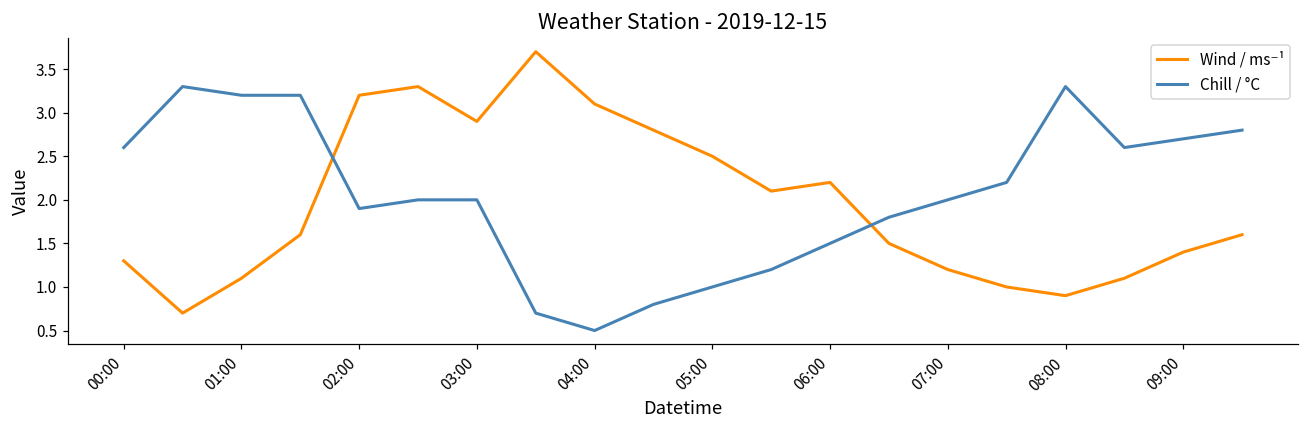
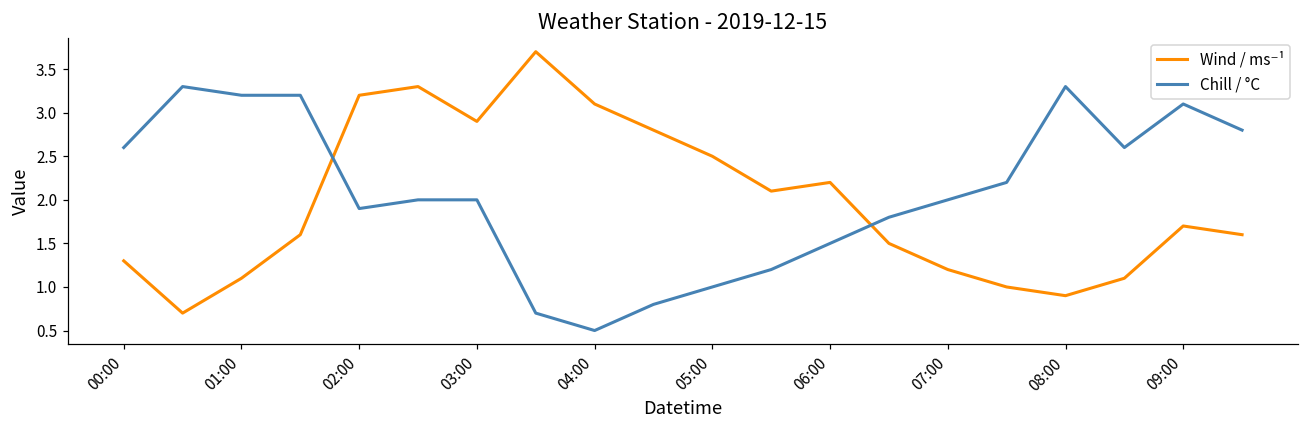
  {
    "Wind / ms⁻¹": {
      "00:00": 1.3,
      "01:00": 1.1,
      "02:00": 3.2,
      "03:00": 2.9,
      "04:00": 3.1,
      "05:00": 2.5,
      "06:00": 2.2,
      "07:00": 1.2,
      "08:00": 0.9,
-     "09:00": 1.4
+     "09:00": 1.7
    },
    "Chill / °C": {
      "00:00": 2.6,
      "01:00": 3.2,
      "02:00": 1.9,
      "03:00": 2.0,
      "04:00": 0.5,
      "05:00": 1.0,
      "06:00": 1.5,
      "07:00": 2.0,
      "08:00": 3.3,
-     "09:00": 2.7
+     "09:00": 3.1
    }
  }
